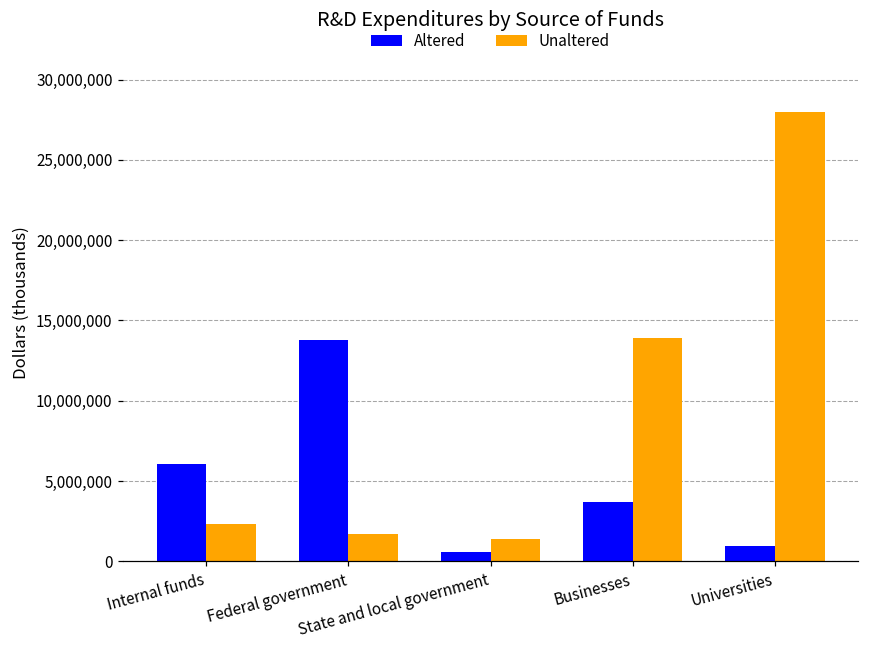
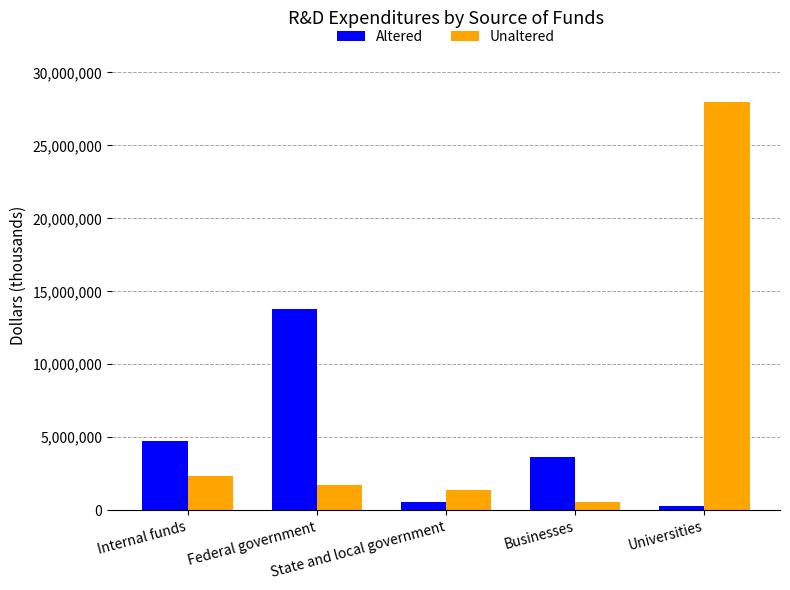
  {
    "Altered": {
-     "Internal funds": "6,000,000",
+     "Internal funds": "4,700,000",
      "Federal government": "13,800,000",
      "State and local government": "600,000",
      "Businesses": "3,700,000",
-     "Universities": "900,000"
+     "Universities": "300,000"
    },
    "Unaltered": {
      "Internal funds": "2,300,000",
      "Federal government": "1,700,000",
      "State and local government": "1,400,000",
-     "Businesses": "13,900,000",
+     "Businesses": "600,000",
      "Universities": "28,000,000"
    }
  }
